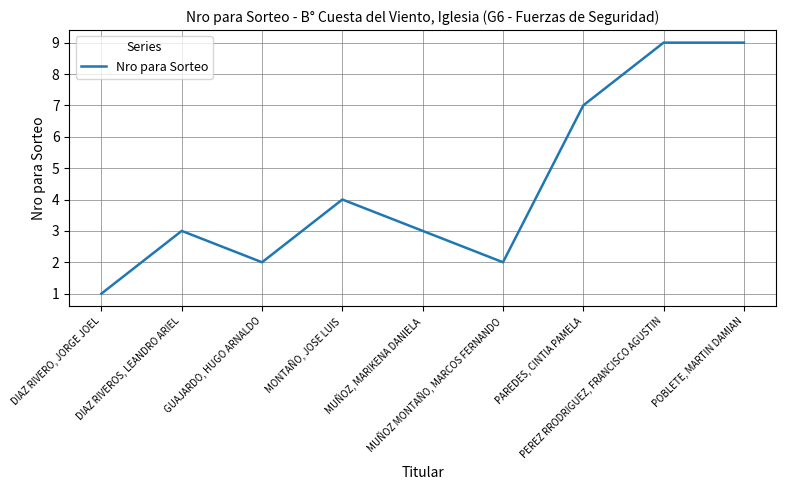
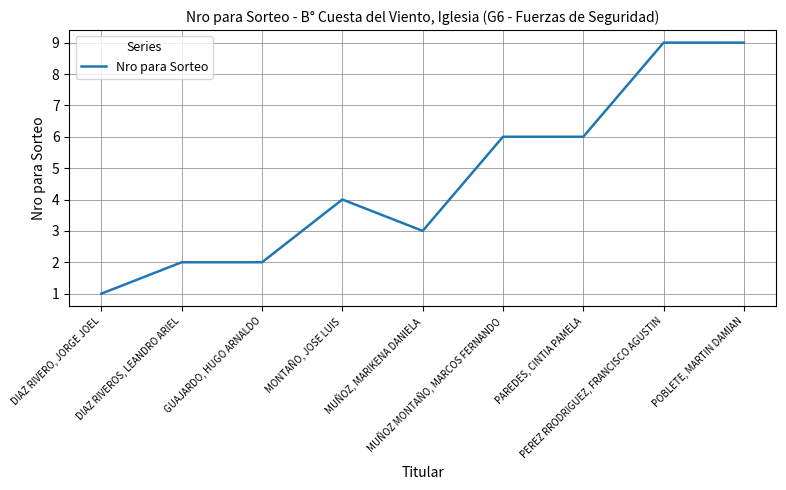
  {
    "DIAZ RIVERO, JORGE JOEL": 1,
-   "DIAZ RIVEROS, LEANDRO ARIEL": 3,
+   "DIAZ RIVEROS, LEANDRO ARIEL": 2,
    "GUAJARDO, HUGO ARNALDO": 2,
    "MONTAÑO, JOSE LUIS": 4,
    "MUÑOZ, MARIKENA DANIELA": 3,
-   "MUÑOZ MONTAÑO, MARCOS FERNANDO": 2,
-   "PAREDES, CINTIA PAMELA": 7,
+   "MUÑOZ MONTAÑO, MARCOS FERNANDO": 6,
+   "PAREDES, CINTIA PAMELA": 6,
    "PEREZ RRODRIGUEZ, FRANCISCO AGUSTIN": 9,
    "POBLETE, MARTIN DAMIAN": 9
  }
